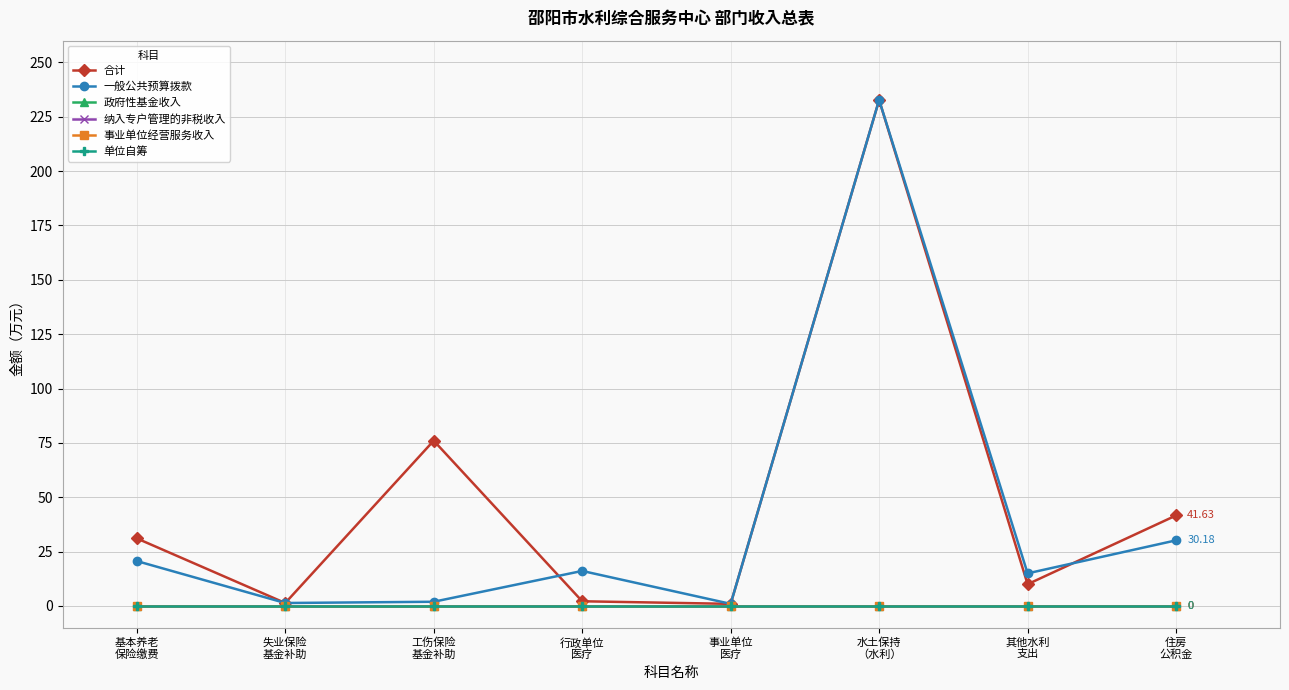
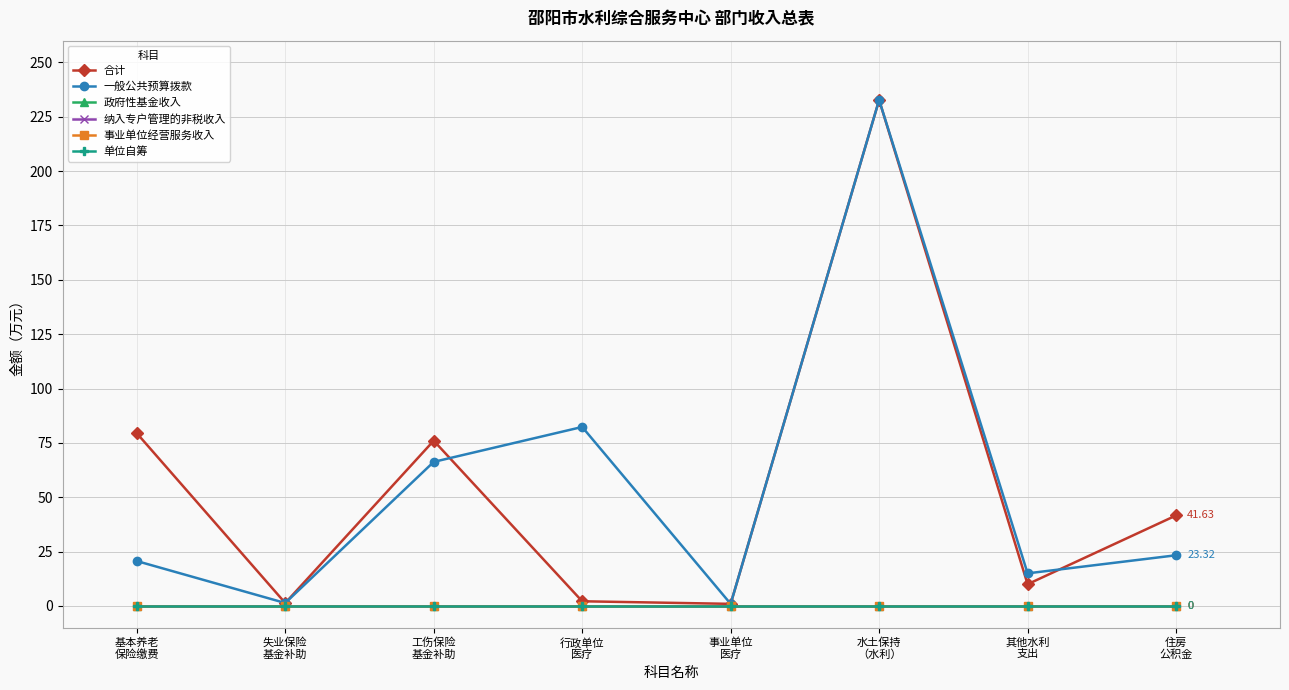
  {
    "合计": {
-     "基本养老 保险缴费": 31,
+     "基本养老 保险缴费": 79,
      "工伤保险 基金补助": 76,
      "行政单位 医疗": 2,
      "其他水利 支出": 10
    },
    "一般公共预算拨款": {
-     "工伤保险 基金补助": 2,
-     "行政单位 医疗": 16,
-     "住房 公积金": 30.18
+     "工伤保险 基金补助": 66,
+     "行政单位 医疗": 82,
+     "住房 公积金": 23.32
    },
    "单位自筹": {
      "基本养老 保险缴费": 0,
      "失业保险 基金补助": 0,
      "工伤保险 基金补助": 0,
      "行政单位 医疗": 0,
      "水土保持 （水利）": 0,
      "其他水利 支出": 0
    }
  }
